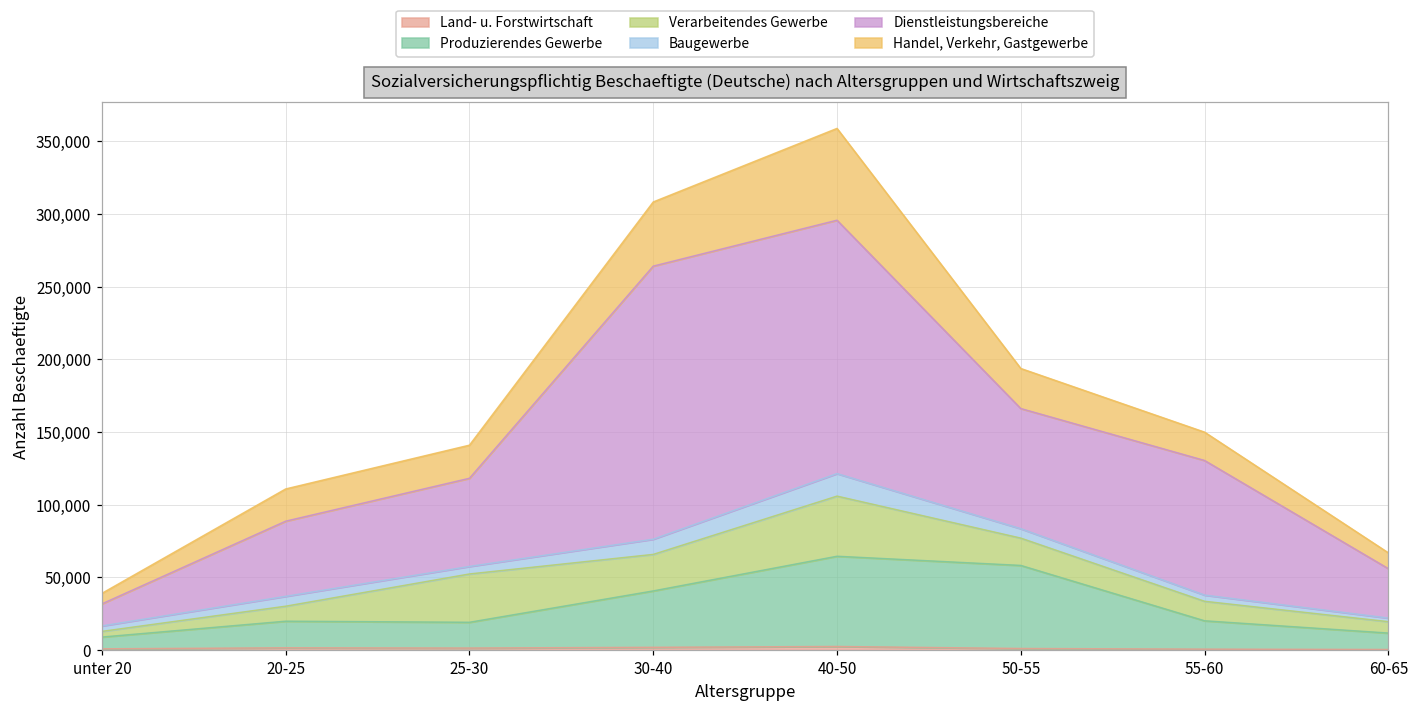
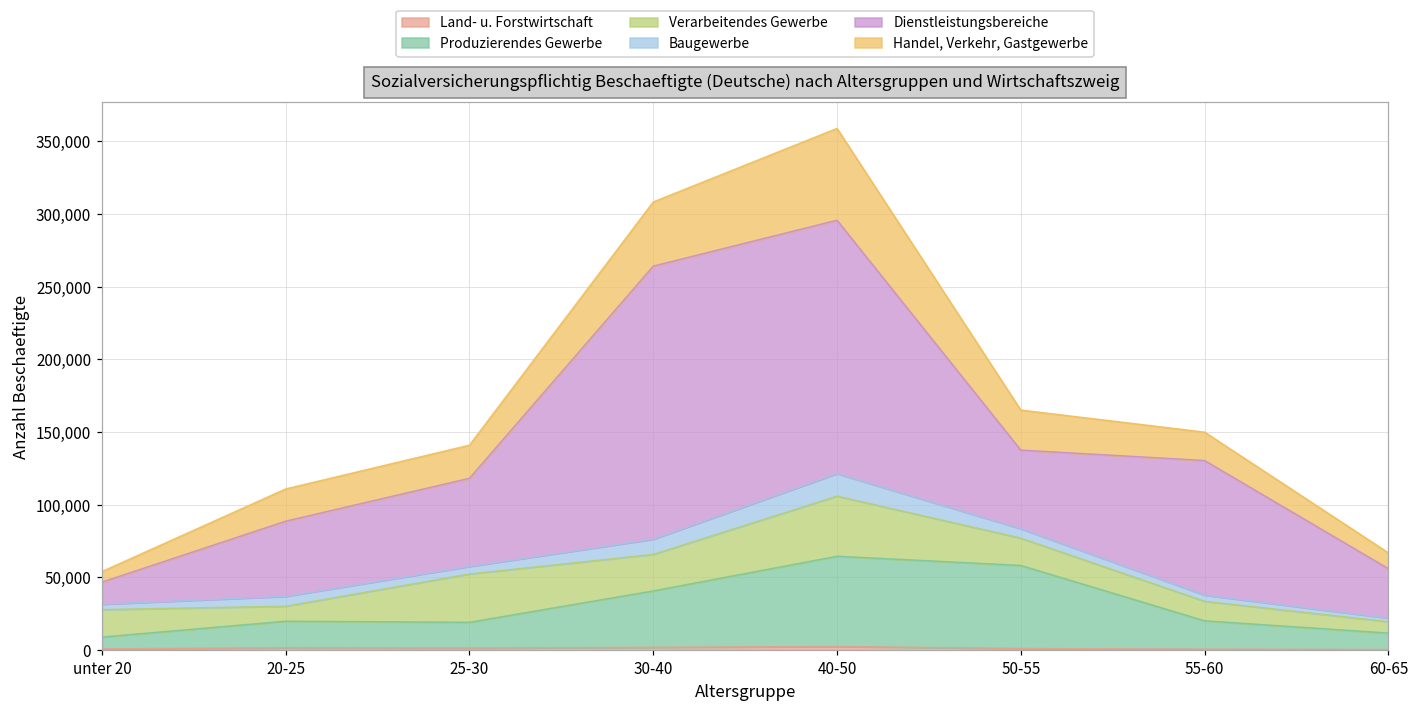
  {
    "Produzierendes Gewerbe": {
      "unter 20": "8,000",
      "20-25": "18,000",
      "25-30": "18,000",
      "30-40": "39,000",
      "40-50": "62,000",
      "50-55": "57,000",
      "55-60": "19,000",
      "60-65": "11,000"
    },
    "Verarbeitendes Gewerbe": {
-     "unter 20": "4,000",
+     "unter 20": "19,000",
      "20-25": "10,000",
      "25-30": "33,000",
      "30-40": "25,000",
      "40-50": "41,000",
      "50-55": "19,000",
      "55-60": "13,000",
      "60-65": "8,000"
    },
    "Baugewerbe": {
      "unter 20": "4,000",
      "20-25": "7,000",
      "25-30": "5,000",
      "30-40": "10,000",
      "40-50": "15,000",
      "50-55": "6,000",
      "55-60": "4,000",
      "60-65": "2,000"
    },
    "Dienstleistungsbereiche": {
      "unter 20": "15,000",
      "20-25": "52,000",
      "25-30": "61,000",
      "30-40": "188,000",
      "40-50": "174,000",
-     "50-55": "83,000",
+     "50-55": "54,000",
      "55-60": "93,000",
      "60-65": "34,000"
    }
  }
